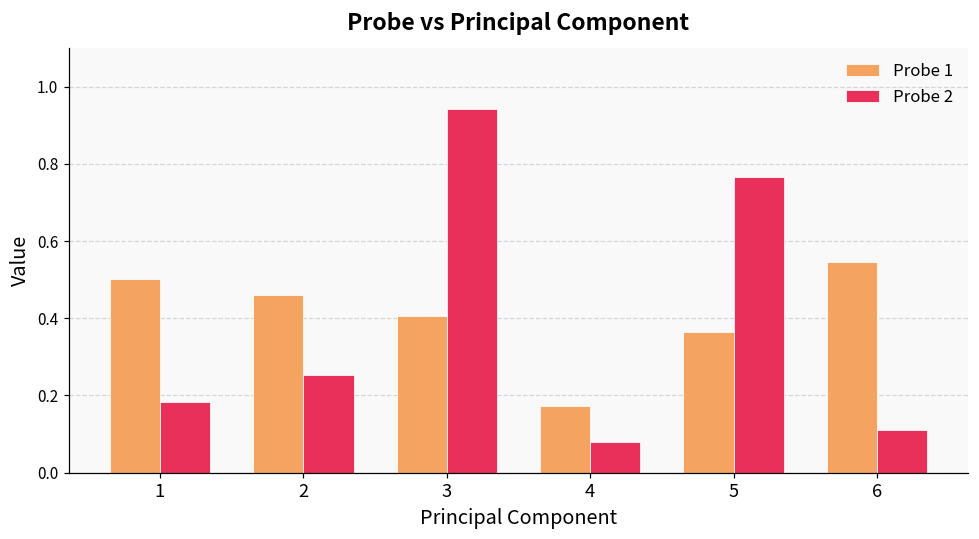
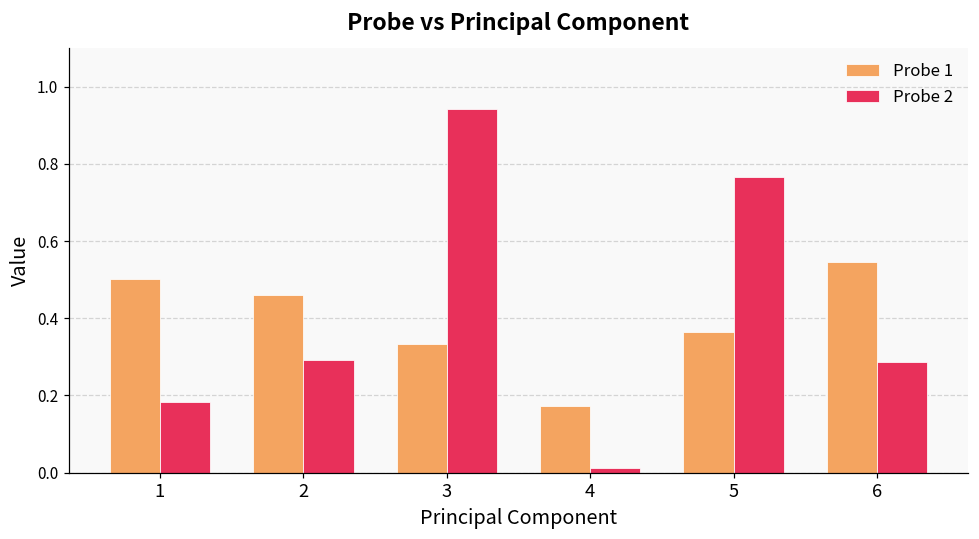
  {
    "Probe 1": {
      "1": 0.50,
      "2": 0.46,
-     "3": 0.41,
+     "3": 0.33,
      "4": 0.17,
      "5": 0.36,
      "6": 0.55
    },
    "Probe 2": {
      "1": 0.18,
-     "2": 0.25,
+     "2": 0.29,
      "3": 0.94,
-     "4": 0.08,
+     "4": 0.01,
      "5": 0.77,
-     "6": 0.11
+     "6": 0.29
    }
  }
